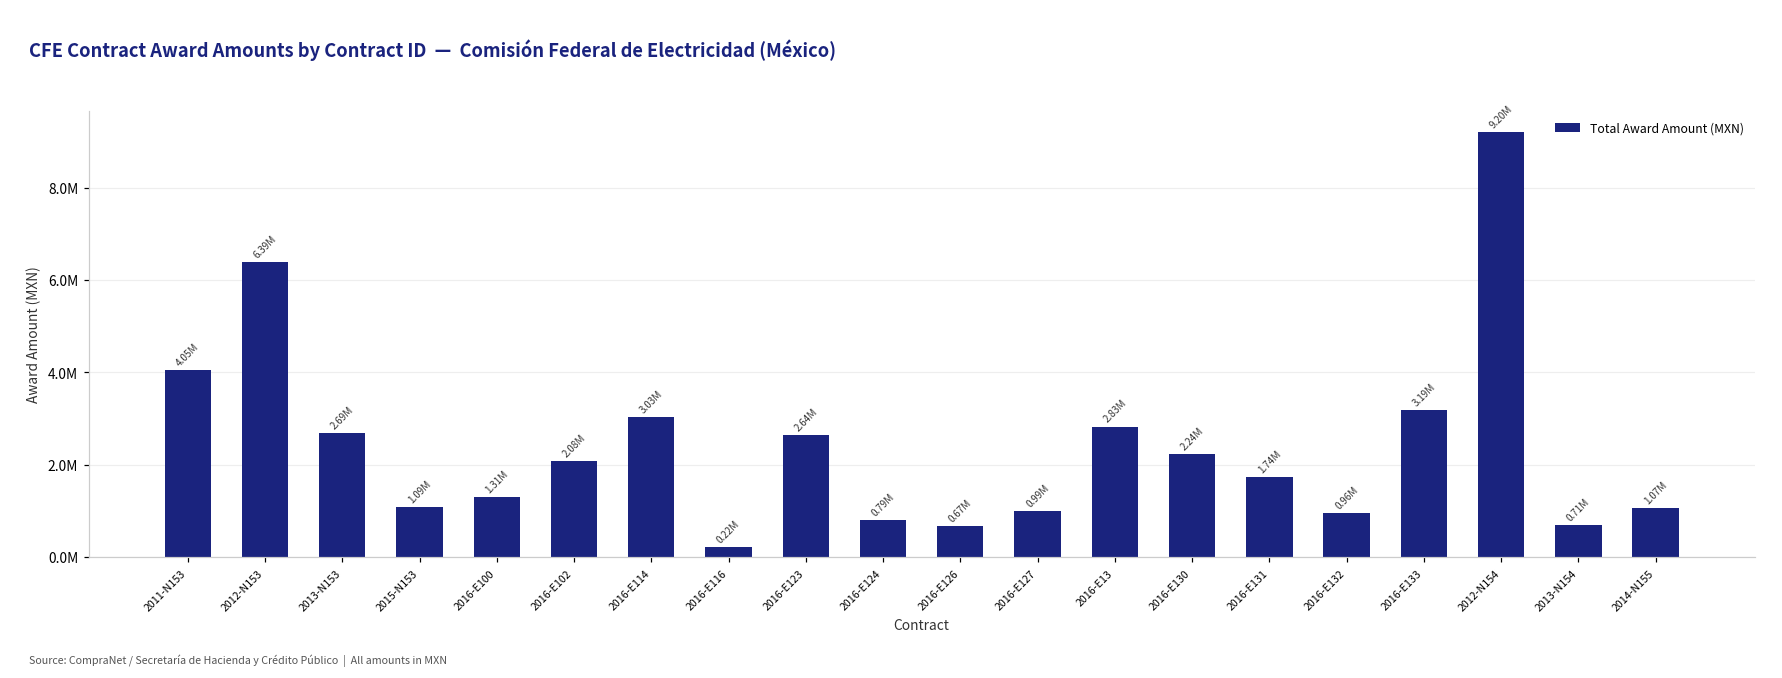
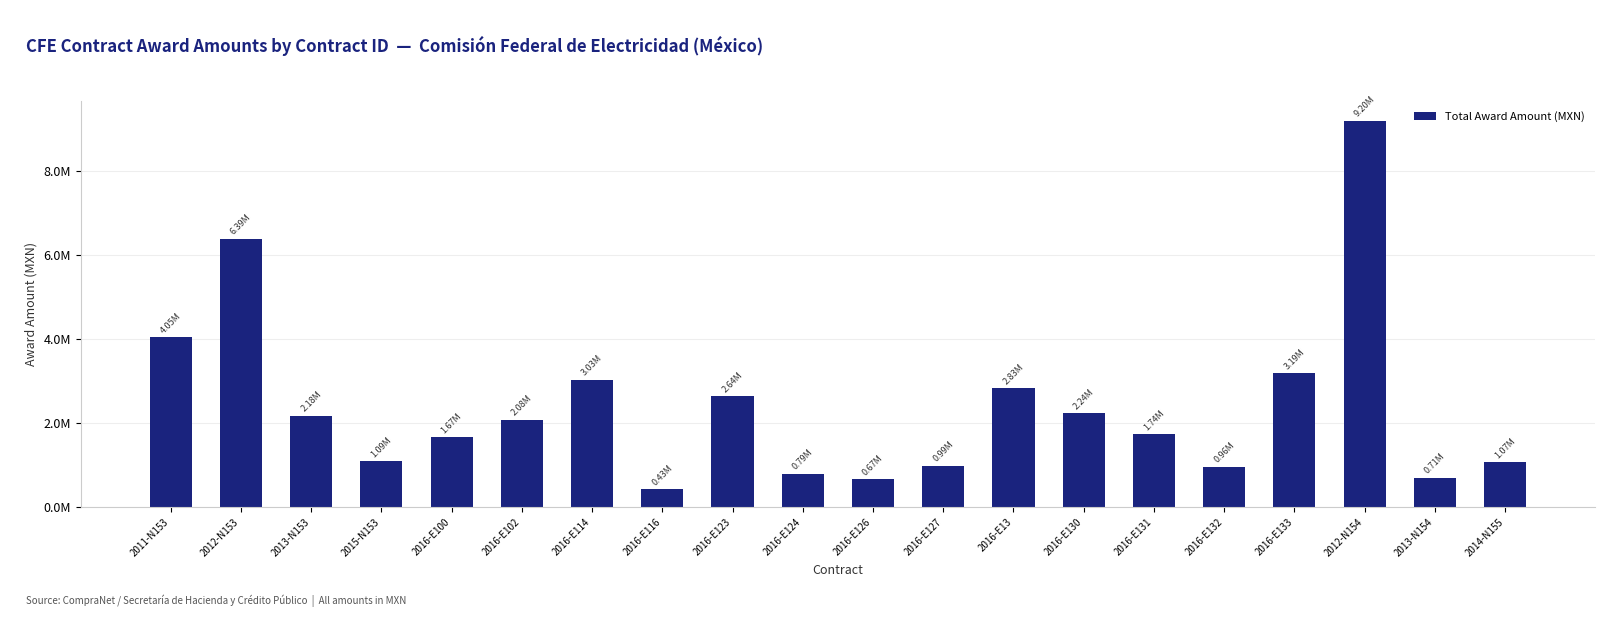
  {
    "2011-N153": "4.05M",
    "2012-N153": "6.39M",
-   "2013-N153": "2.69M",
+   "2013-N153": "2.18M",
    "2015-N153": "1.09M",
-   "2016-E100": "1.31M",
+   "2016-E100": "1.67M",
    "2016-E102": "2.08M",
    "2016-E114": "3.03M",
-   "2016-E116": "0.22M",
+   "2016-E116": "0.43M",
    "2016-E123": "2.64M",
    "2016-E124": "0.79M",
    "2016-E126": "0.67M",
    "2016-E127": "0.99M",
    "2016-E13": "2.83M",
    "2016-E130": "2.24M",
    "2016-E131": "1.74M",
    "2016-E132": "0.96M",
    "2016-E133": "3.19M",
    "2012-N154": "9.20M",
    "2013-N154": "0.71M",
    "2014-N155": "1.07M"
  }
